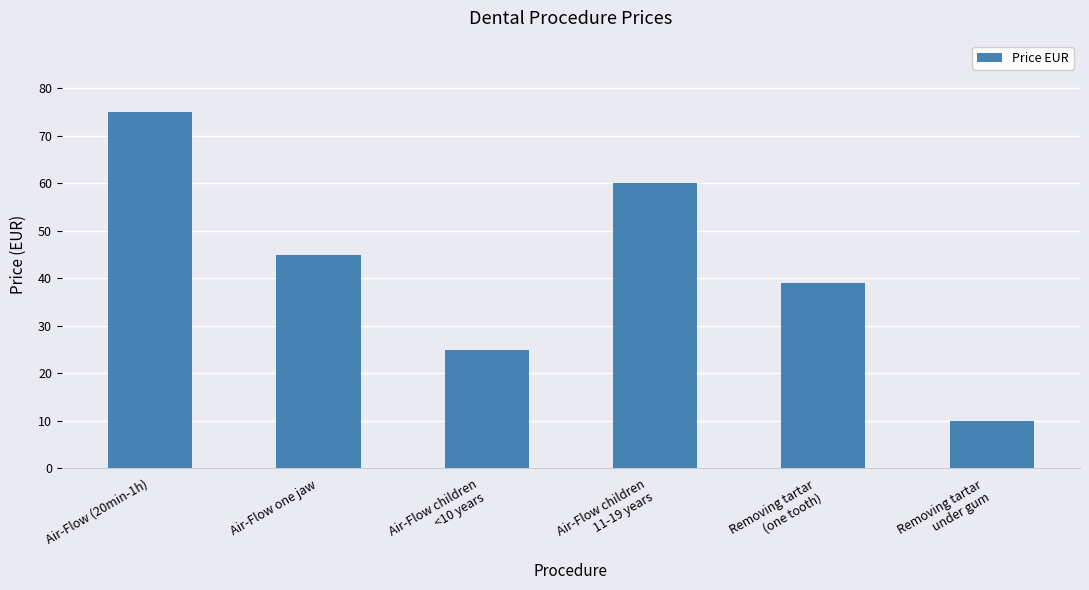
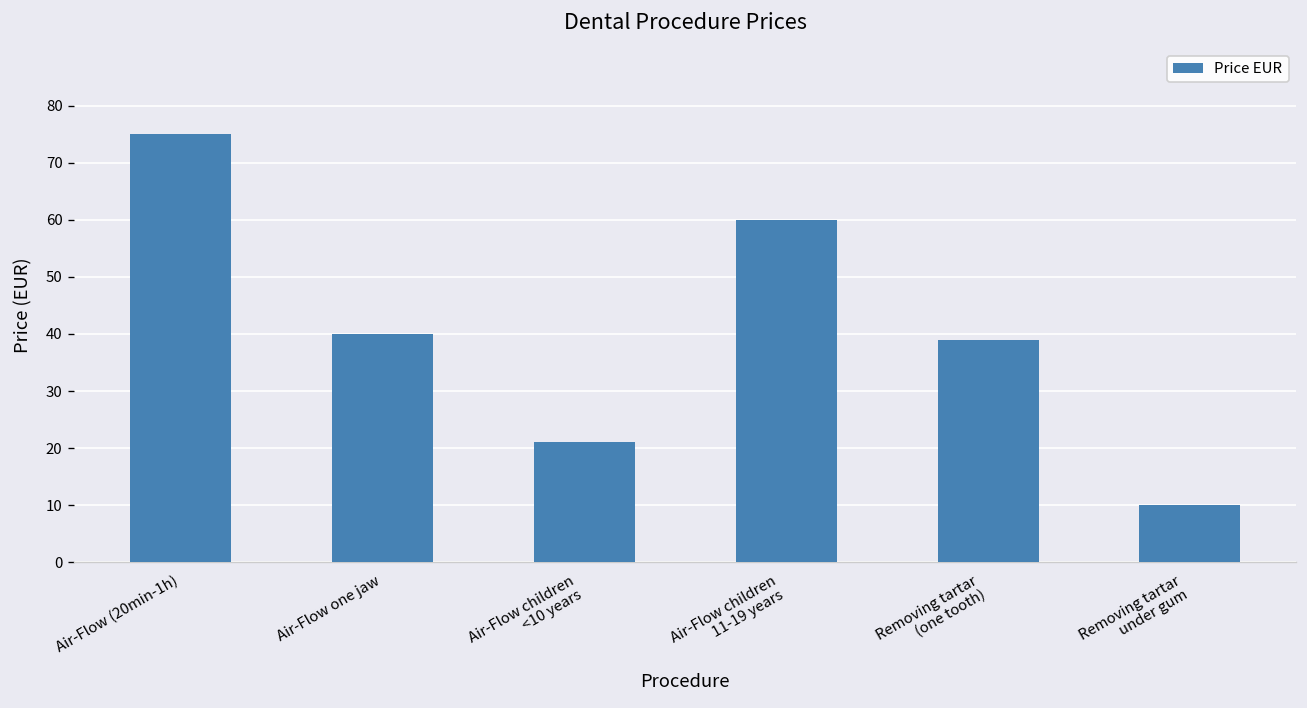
  {
    "Air-Flow (20min-1h)": 75,
-   "Air-Flow one jaw": 45,
-   "Air-Flow children <10 years": 25,
+   "Air-Flow one jaw": 40,
+   "Air-Flow children <10 years": 21,
    "Air-Flow children 11-19 years": 60,
    "Removing tartar (one tooth)": 39,
    "Removing tartar under gum": 10
  }
